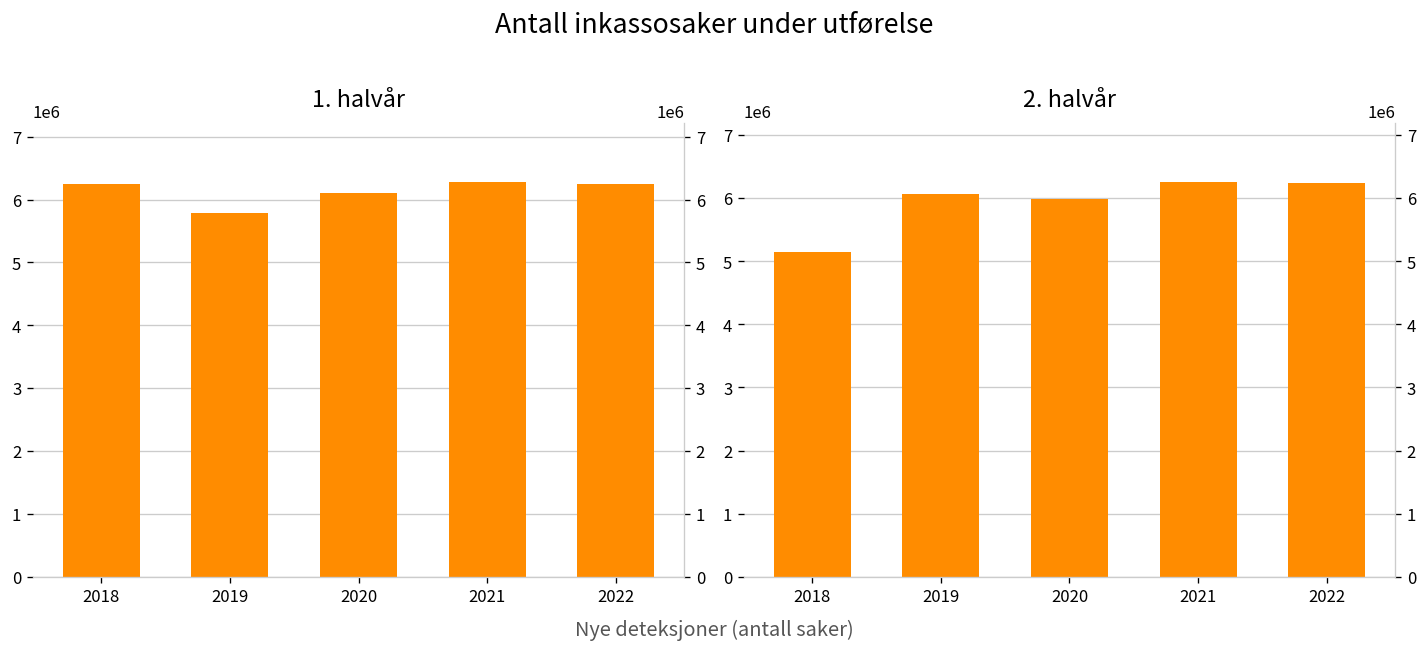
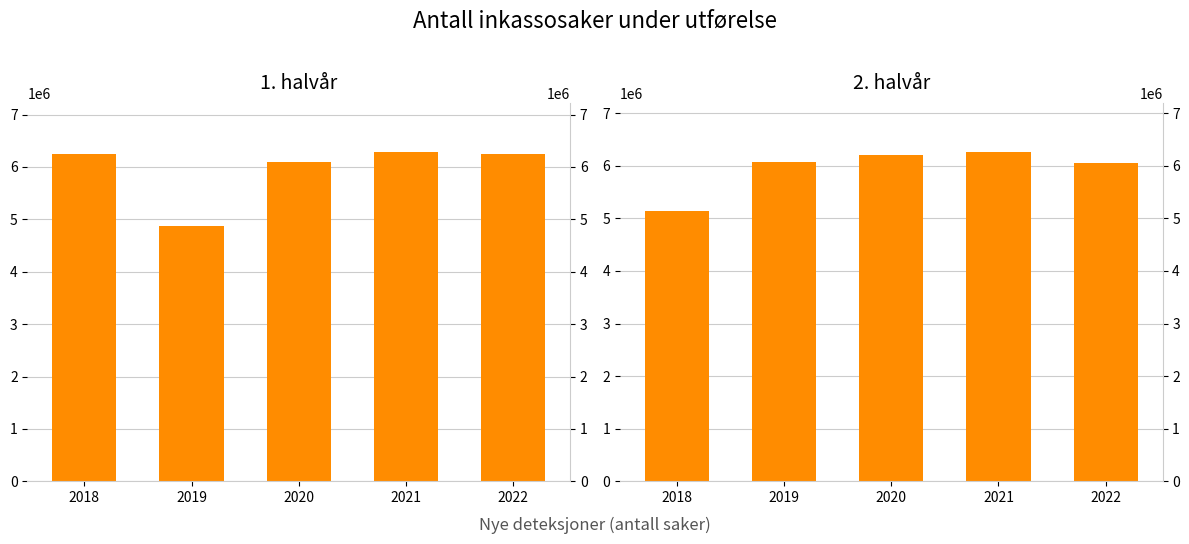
  {
    "1. halvår": {
      "2018": 6200000,
-     "2019": 5800000,
+     "2019": 4900000,
      "2020": 6100000,
      "2021": 6300000,
      "2022": 6300000
    },
    "2. halvår": {
      "2018": 5100000,
      "2019": 6100000,
-     "2020": 6000000,
+     "2020": 6200000,
      "2021": 6300000,
-     "2022": 6200000
+     "2022": 6100000
    }
  }
